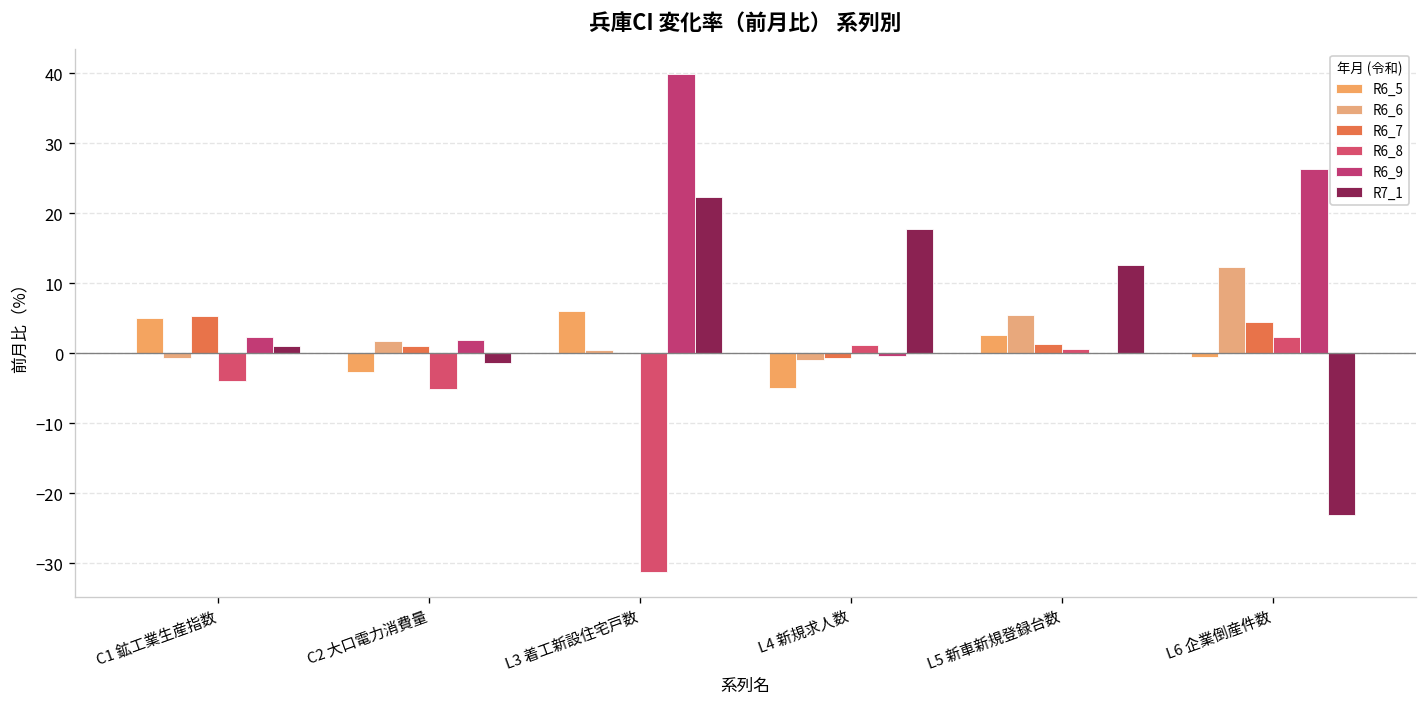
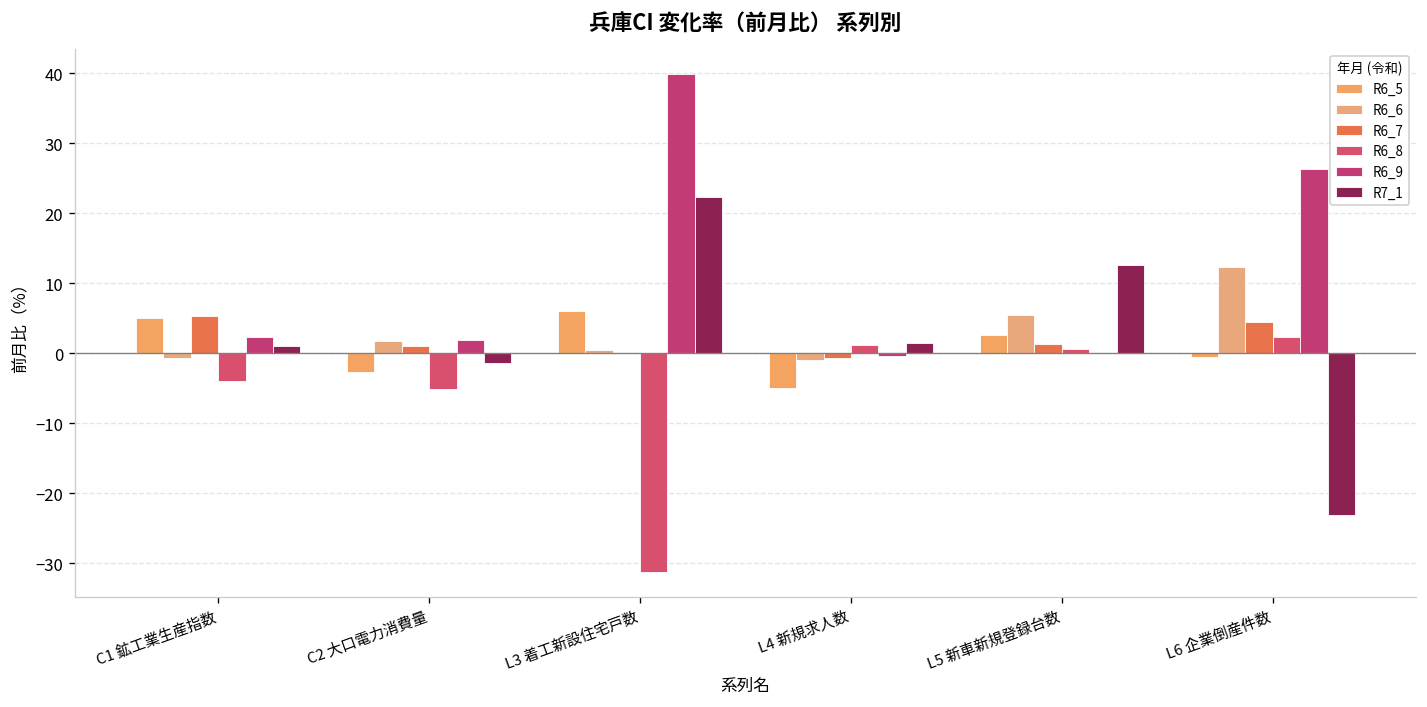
  {
    "R7_1": {
      "C1 鉱工業生産指数": 1,
      "C2 大口電力消費量": -1,
      "L3 着工新設住宅戸数": 22,
-     "L4 新規求人数": 18,
+     "L4 新規求人数": 1,
      "L5 新車新規登録台数": 13,
      "L6 企業倒産件数": -23
    }
  }
